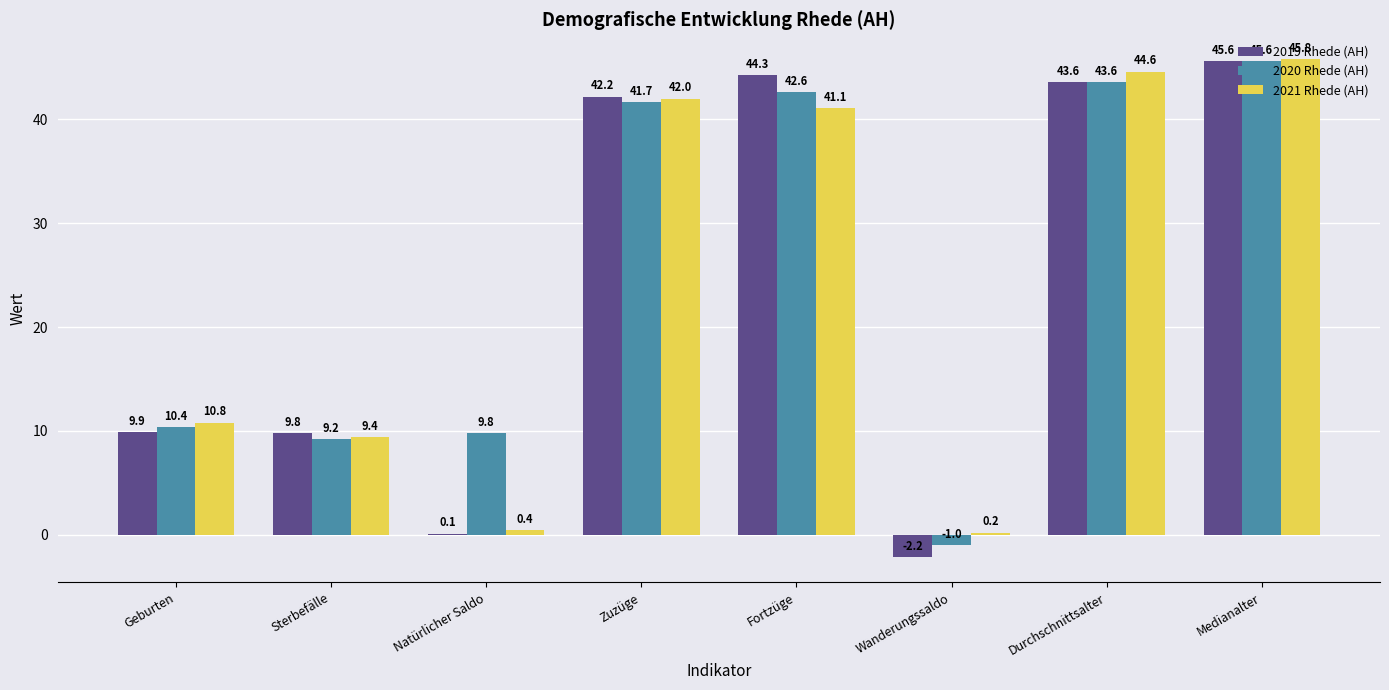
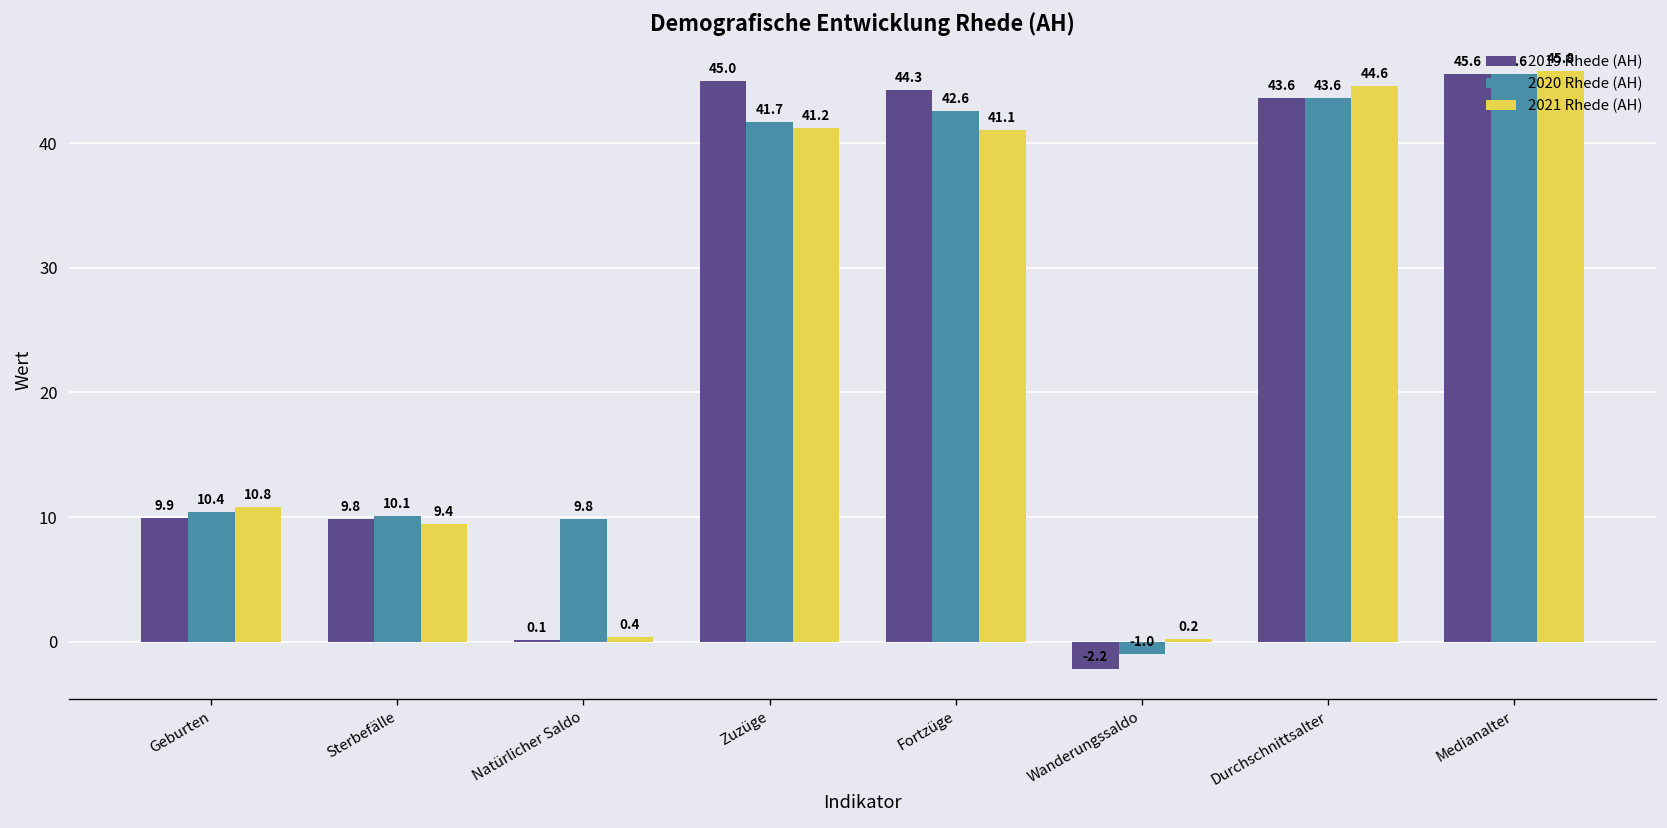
  {
    "2019 Rhede (AH)": {
      "Geburten": 9.9,
      "Sterbefälle": 9.8,
      "Natürlicher Saldo": 0.1,
-     "Zuzüge": 42.2,
+     "Zuzüge": 45.0,
      "Fortzüge": 44.3,
      "Wanderungssaldo": -2.2,
      "Durchschnittsalter": 43.6,
      "Medianalter": 45.6
    },
    "2020 Rhede (AH)": {
      "Geburten": 10.4,
-     "Sterbefälle": 9.2,
+     "Sterbefälle": 10.1,
      "Natürlicher Saldo": 9.8,
      "Zuzüge": 41.7,
      "Fortzüge": 42.6,
      "Wanderungssaldo": -1.0,
      "Durchschnittsalter": 43.6,
      "Medianalter": 45.6
    },
    "2021 Rhede (AH)": {
      "Geburten": 10.8,
      "Sterbefälle": 9.4,
      "Natürlicher Saldo": 0.4,
-     "Zuzüge": 42.0,
+     "Zuzüge": 41.2,
      "Fortzüge": 41.1,
      "Wanderungssaldo": 0.2,
      "Durchschnittsalter": 44.6,
      "Medianalter": 45.8
    }
  }
